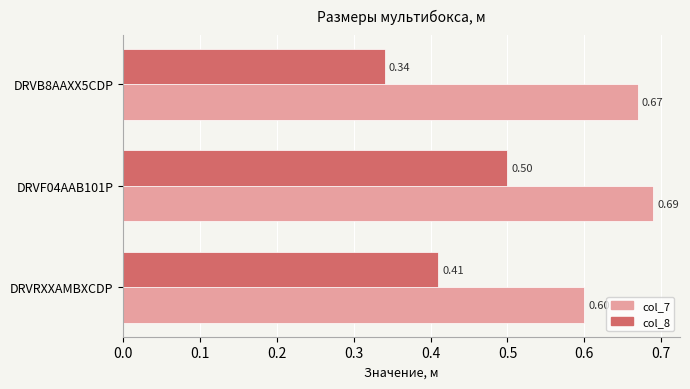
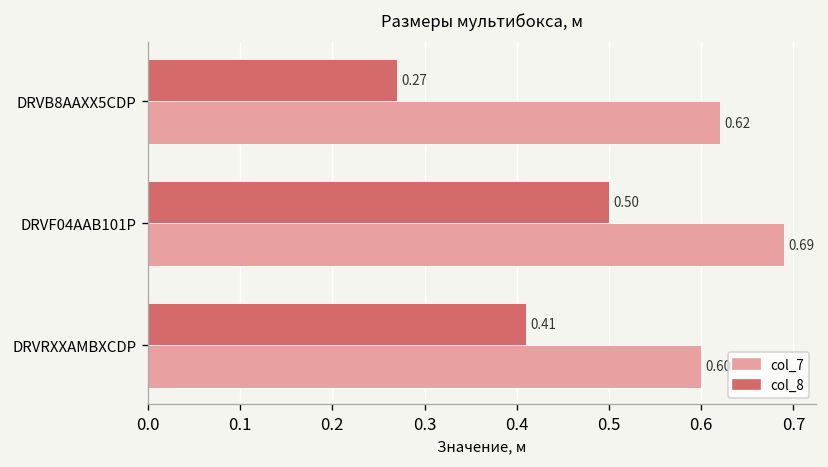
  {
    "col_7": {
-     "DRVB8AAXX5CDP": 0.67,
+     "DRVB8AAXX5CDP": 0.62,
      "DRVF04AAB101P": 0.69
    },
    "col_8": {
-     "DRVB8AAXX5CDP": 0.34,
+     "DRVB8AAXX5CDP": 0.27,
      "DRVF04AAB101P": 0.50,
      "DRVRXXAMBXCDP": 0.41
    }
  }
